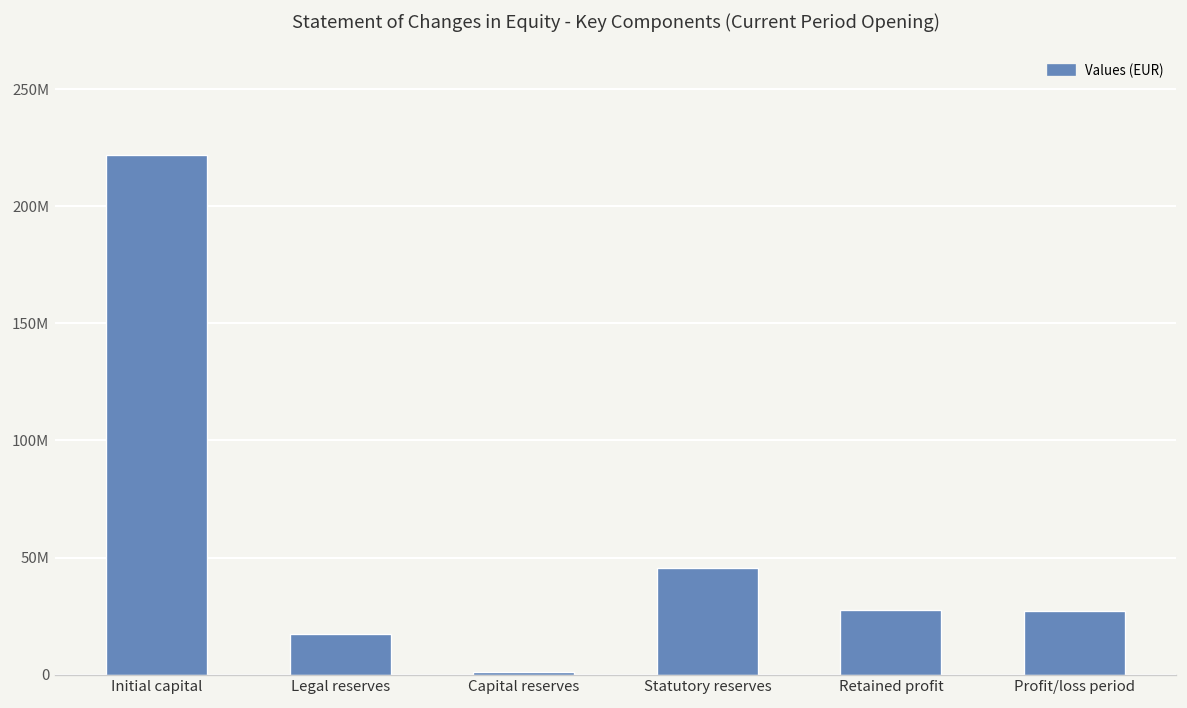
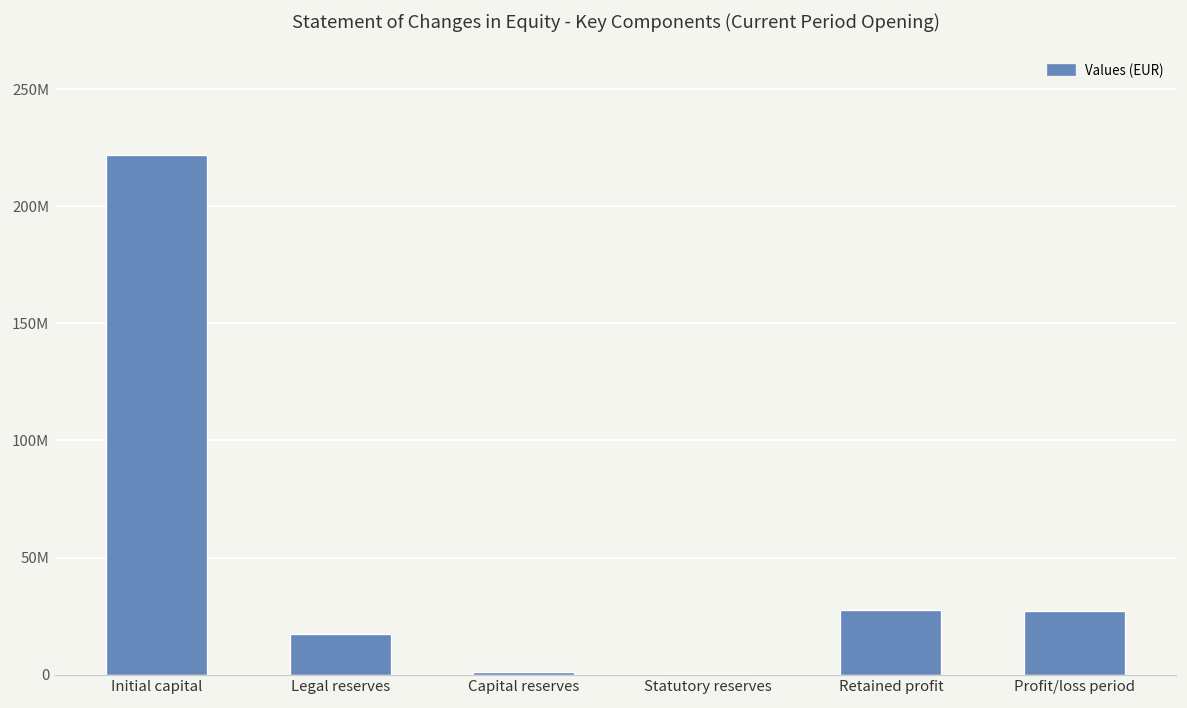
  {
    "Initial capital": 222000000,
    "Legal reserves": 17000000,
-   "Statutory reserves": 45000000,
+   "Statutory reserves": 0,
    "Retained profit": 28000000,
    "Profit/loss period": 27000000
  }
